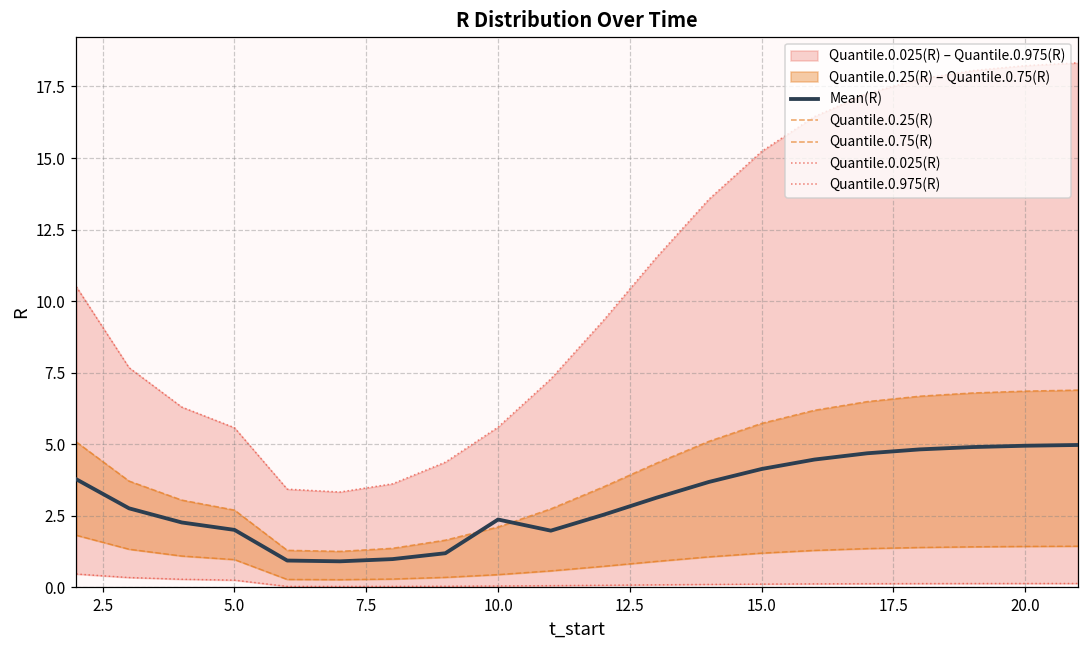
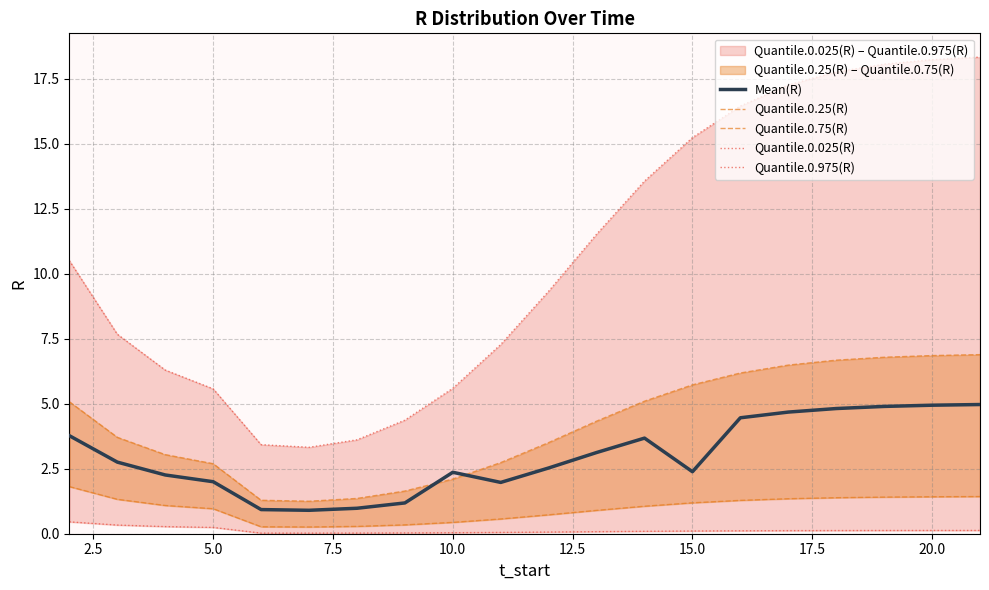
  {
    "Mean(R)": {
      "5.0": 2.0,
      "10.0": 2.4,
-     "15.0": 4.1,
+     "15.0": 2.4,
      "20.0": 4.9
    }
  }
